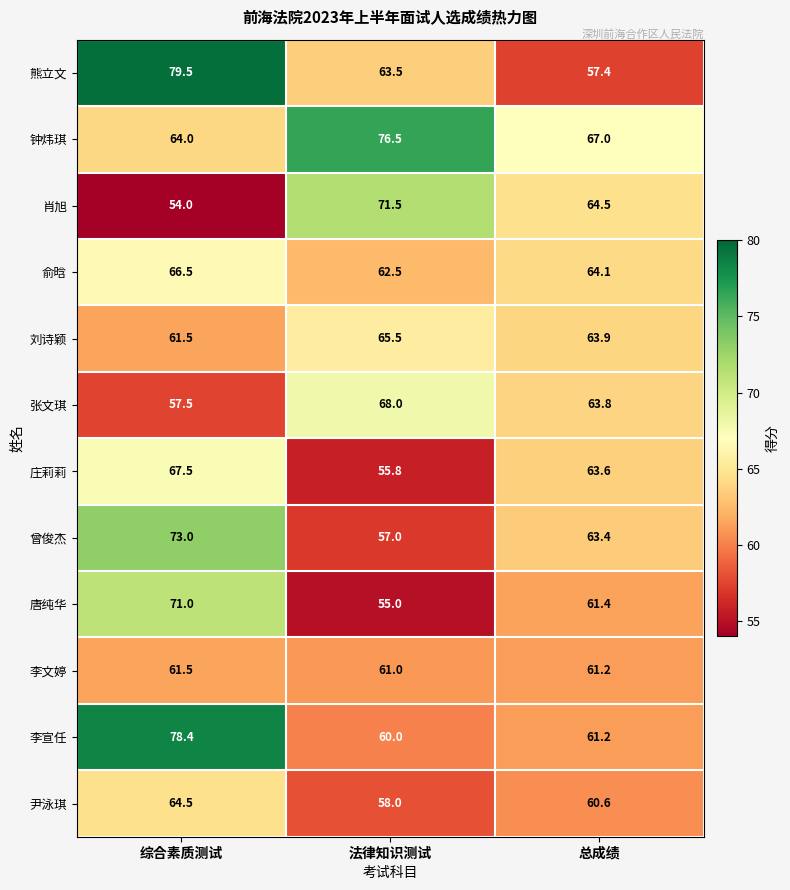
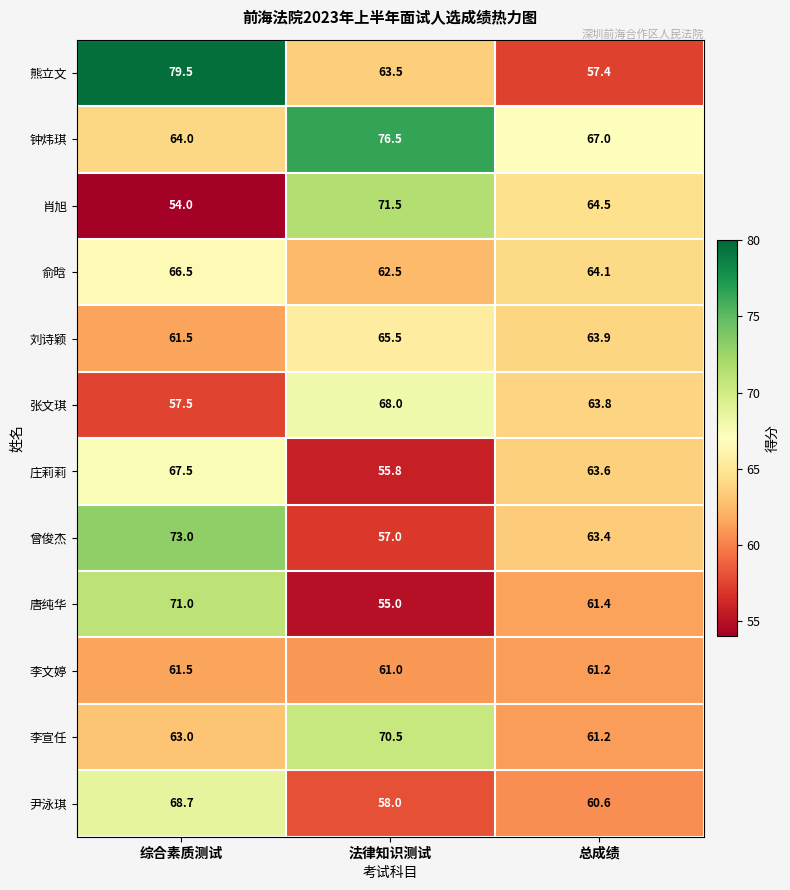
  {
    "熊立文": {
      "综合素质测试": 79.5,
      "法律知识测试": 63.5,
      "总成绩": 57.4
    },
    "钟炜琪": {
      "综合素质测试": 64.0,
      "法律知识测试": 76.5,
      "总成绩": 67.0
    },
    "肖旭": {
      "综合素质测试": 54.0,
      "法律知识测试": 71.5,
      "总成绩": 64.5
    },
    "俞晗": {
      "综合素质测试": 66.5,
      "法律知识测试": 62.5,
      "总成绩": 64.1
    },
    "刘诗颖": {
      "综合素质测试": 61.5,
      "法律知识测试": 65.5,
      "总成绩": 63.9
    },
    "张文琪": {
      "综合素质测试": 57.5,
      "法律知识测试": 68.0,
      "总成绩": 63.8
    },
    "庄莉莉": {
      "综合素质测试": 67.5,
      "法律知识测试": 55.8,
      "总成绩": 63.6
    },
    "曾俊杰": {
      "综合素质测试": 73.0,
      "法律知识测试": 57.0,
      "总成绩": 63.4
    },
    "唐纯华": {
      "综合素质测试": 71.0,
      "法律知识测试": 55.0,
      "总成绩": 61.4
    },
    "李文婷": {
      "综合素质测试": 61.5,
      "法律知识测试": 61.0,
      "总成绩": 61.2
    },
    "李宣任": {
-     "综合素质测试": 78.4,
-     "法律知识测试": 60.0,
+     "综合素质测试": 63.0,
+     "法律知识测试": 70.5,
      "总成绩": 61.2
    },
    "尹泳琪": {
-     "综合素质测试": 64.5,
+     "综合素质测试": 68.7,
      "法律知识测试": 58.0,
      "总成绩": 60.6
    }
  }
